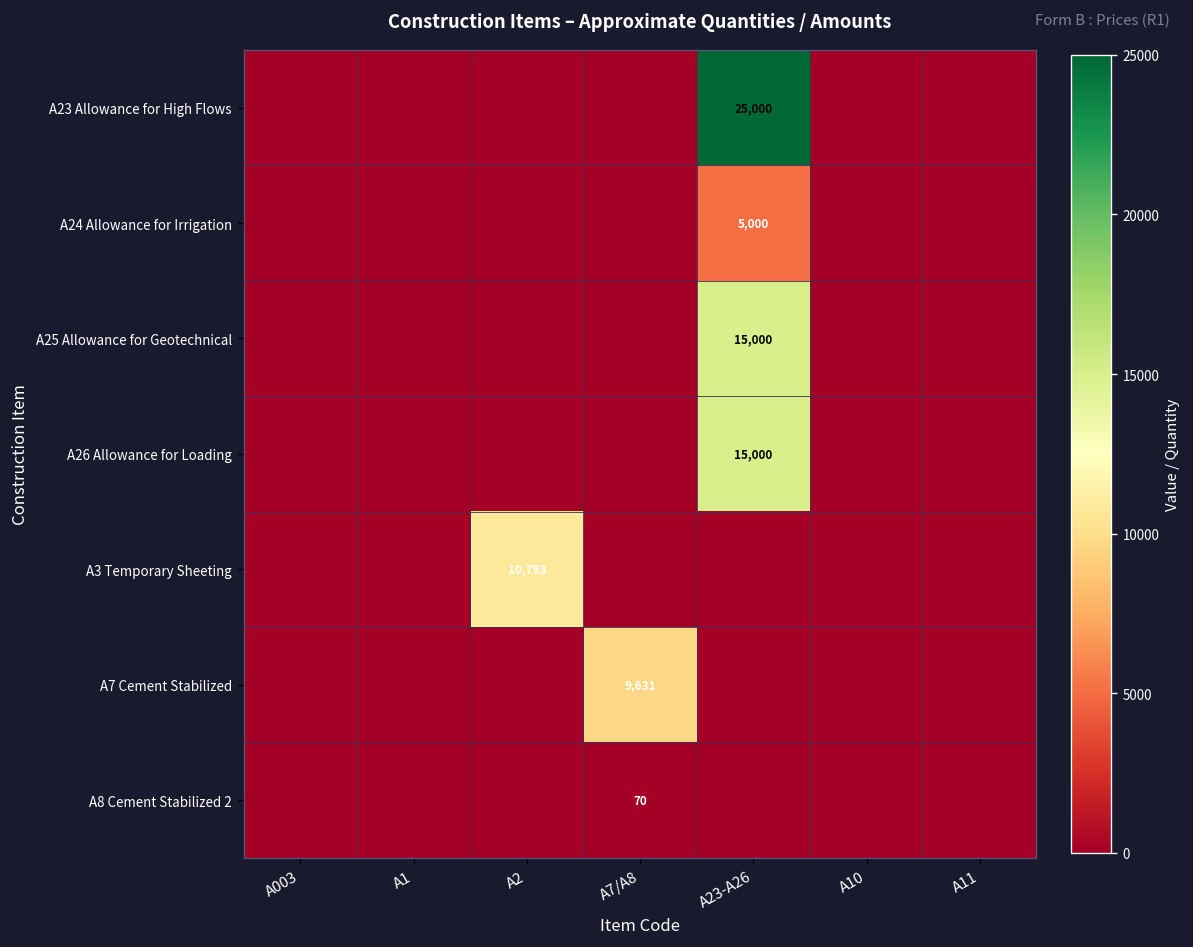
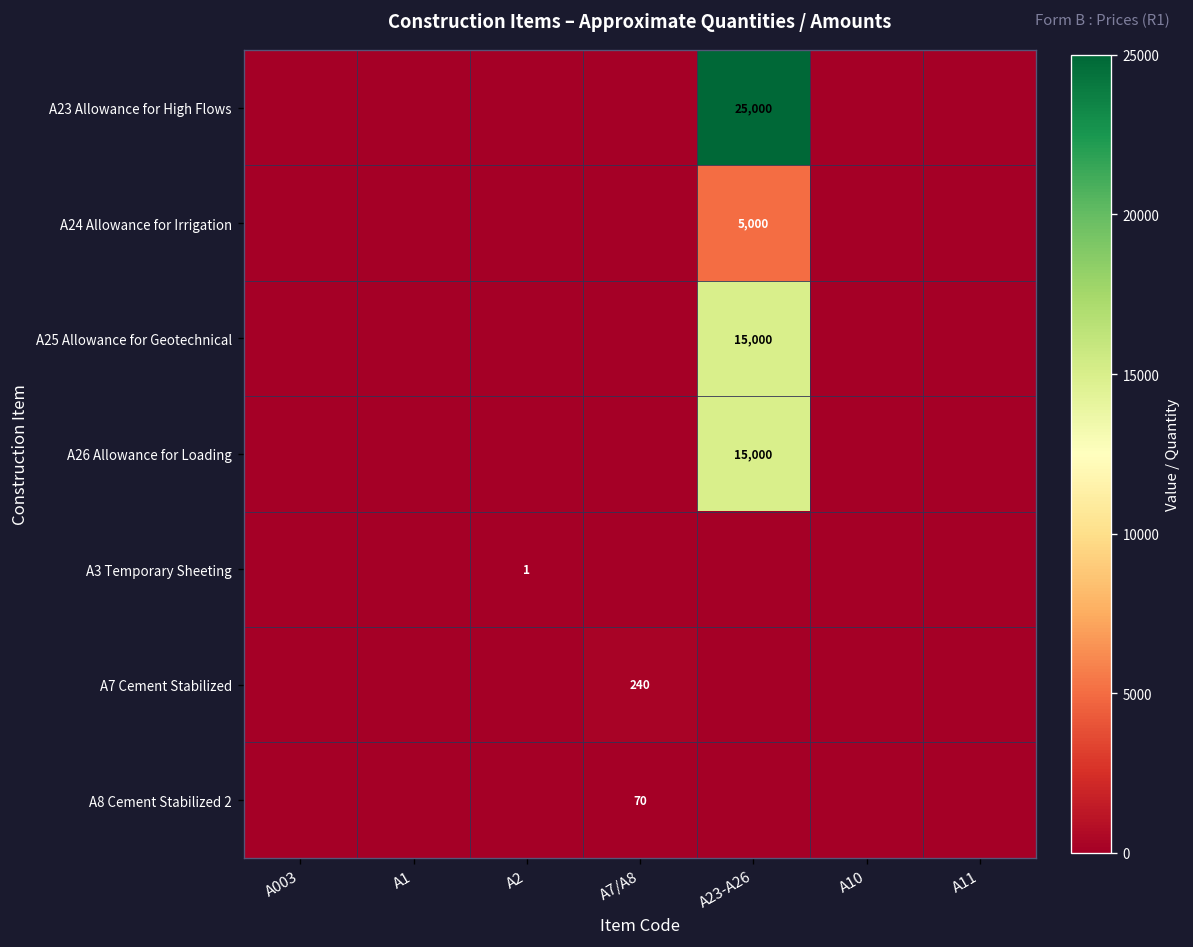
  {
    "A23 Allowance for High Flows": {
      "A23-A26": "25,000"
    },
    "A24 Allowance for Irrigation": {
      "A23-A26": "5,000"
    },
    "A25 Allowance for Geotechnical": {
      "A23-A26": "15,000"
    },
    "A26 Allowance for Loading": {
      "A23-A26": "15,000"
    },
    "A3 Temporary Sheeting": {
-     "A2": "10,793"
+     "A2": "1"
    },
    "A7 Cement Stabilized": {
-     "A7/A8": "9,631"
+     "A7/A8": "240"
    },
    "A8 Cement Stabilized 2": {
      "A7/A8": "70"
    }
  }
